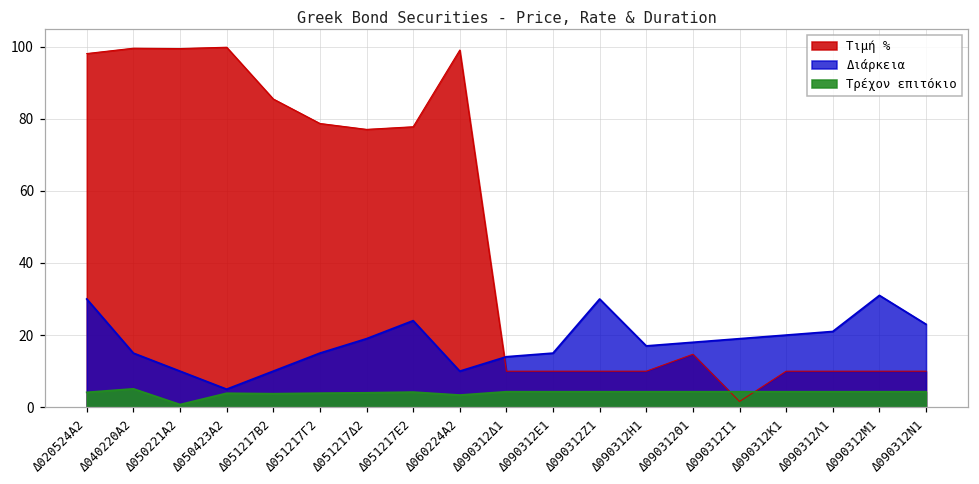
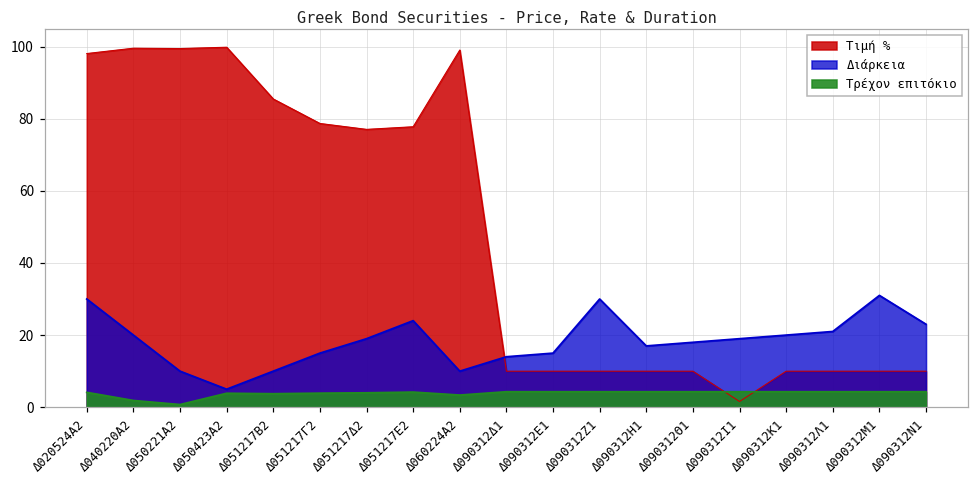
  {
    "Τιμή %": {
      "Δ020524Α2": 98,
      "Δ040220Α2": 100,
      "Δ050221Α2": 99,
      "Δ050423Α2": 100,
      "Δ051217Β2": 85,
      "Δ051217Γ2": 79,
      "Δ051217Δ2": 77,
      "Δ051217Ε2": 78,
      "Δ060224Α2": 99,
      "Δ090312Δ1": 10,
      "Δ090312Ε1": 10,
      "Δ090312Ζ1": 10,
      "Δ090312Η1": 10,
-     "Δ090312Θ1": 15,
+     "Δ090312Θ1": 10,
      "Δ090312Ι1": 2,
      "Δ090312Κ1": 10,
      "Δ090312Λ1": 10,
      "Δ090312Μ1": 10,
      "Δ090312Ν1": 10
    },
    "Διάρκεια": {
      "Δ020524Α2": 30,
-     "Δ040220Α2": 15,
+     "Δ040220Α2": 20,
      "Δ050221Α2": 10,
      "Δ050423Α2": 5,
      "Δ051217Β2": 10,
      "Δ051217Γ2": 15,
      "Δ051217Δ2": 19,
      "Δ051217Ε2": 24,
      "Δ060224Α2": 10,
      "Δ090312Δ1": 14,
      "Δ090312Ε1": 15,
      "Δ090312Ζ1": 30,
      "Δ090312Η1": 17,
      "Δ090312Θ1": 18,
      "Δ090312Ι1": 19,
      "Δ090312Κ1": 20,
      "Δ090312Λ1": 21,
      "Δ090312Μ1": 31,
      "Δ090312Ν1": 23
    },
    "Τρέχον επιτόκιο": {
      "Δ020524Α2": 4,
-     "Δ040220Α2": 5,
+     "Δ040220Α2": 2,
      "Δ050221Α2": 1,
      "Δ050423Α2": 4,
      "Δ051217Β2": 4,
      "Δ051217Γ2": 4,
      "Δ051217Δ2": 4,
      "Δ051217Ε2": 4,
      "Δ060224Α2": 3,
      "Δ090312Δ1": 4,
      "Δ090312Ε1": 4,
      "Δ090312Ζ1": 4,
      "Δ090312Η1": 4,
      "Δ090312Θ1": 4,
      "Δ090312Ι1": 4,
      "Δ090312Κ1": 4,
      "Δ090312Λ1": 4,
      "Δ090312Μ1": 4,
      "Δ090312Ν1": 4
    }
  }
